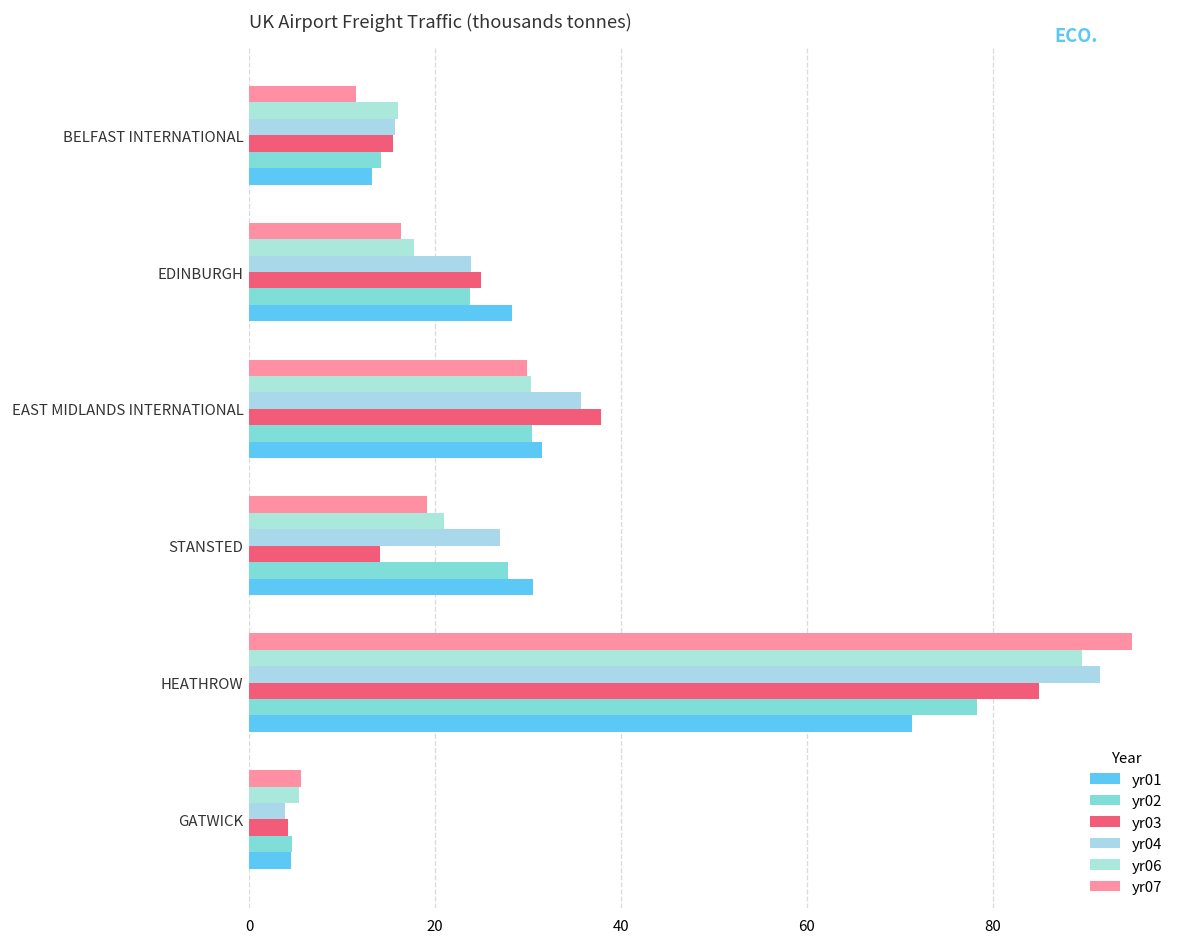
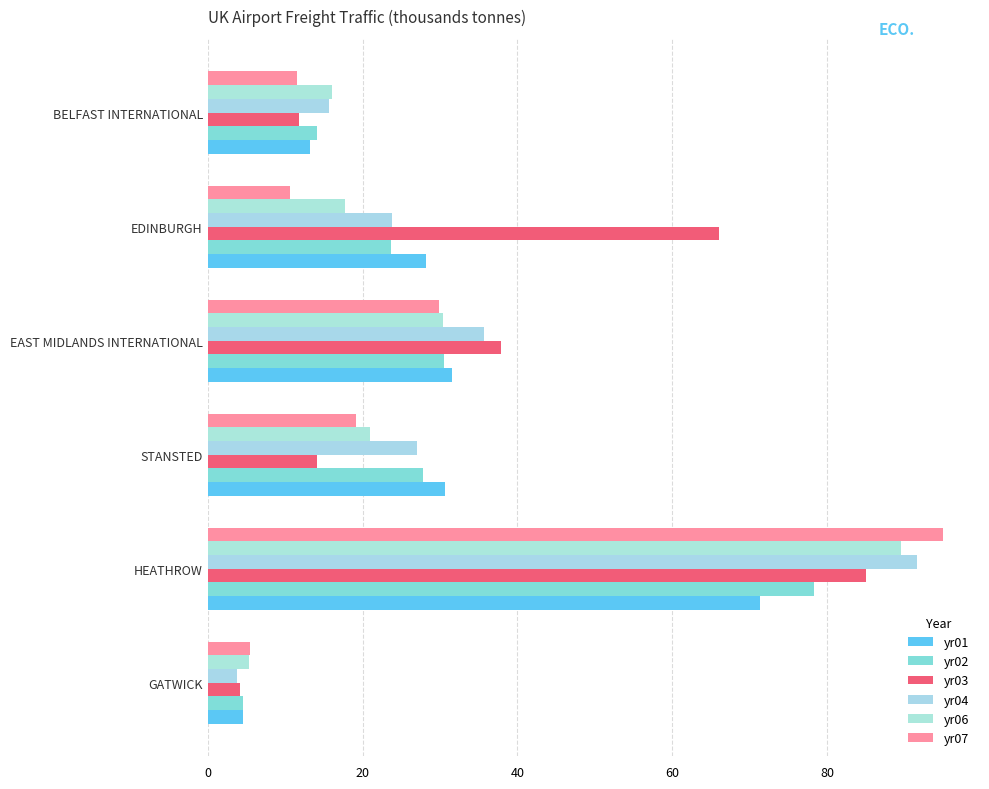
  {
    "yr03": {
-     "BELFAST INTERNATIONAL": 15,
-     "EDINBURGH": 25,
+     "BELFAST INTERNATIONAL": 12,
+     "EDINBURGH": 66,
      "EAST MIDLANDS INTERNATIONAL": 38,
      "STANSTED": 14,
      "HEATHROW": 85,
      "GATWICK": 4
    },
    "yr07": {
      "BELFAST INTERNATIONAL": 11,
-     "EDINBURGH": 16,
+     "EDINBURGH": 11,
      "EAST MIDLANDS INTERNATIONAL": 30,
      "STANSTED": 19,
      "HEATHROW": 95,
      "GATWICK": 6
    }
  }
